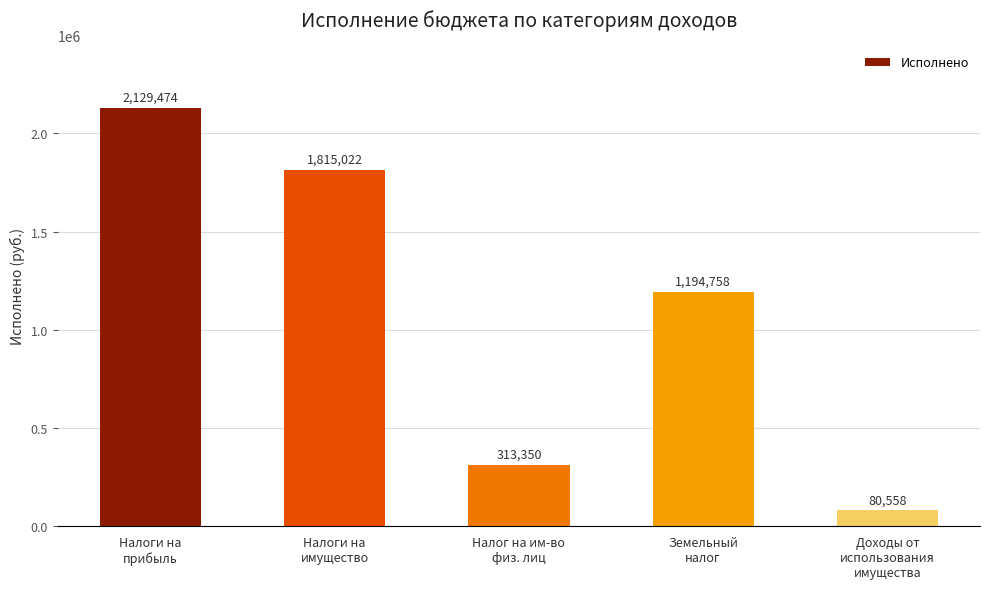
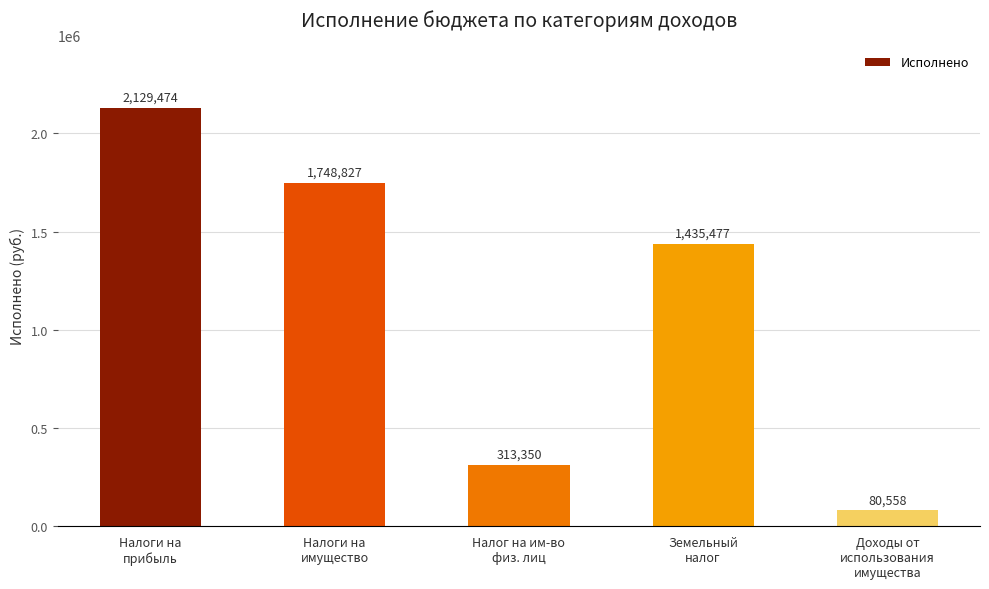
  {
    "Налоги на прибыль": "2,129,474",
-   "Налоги на имущество": "1,815,022",
+   "Налоги на имущество": "1,748,827",
    "Налог на им-во физ. лиц": "313,350",
-   "Земельный налог": "1,194,758",
+   "Земельный налог": "1,435,477",
    "Доходы от использования имущества": "80,558"
  }
